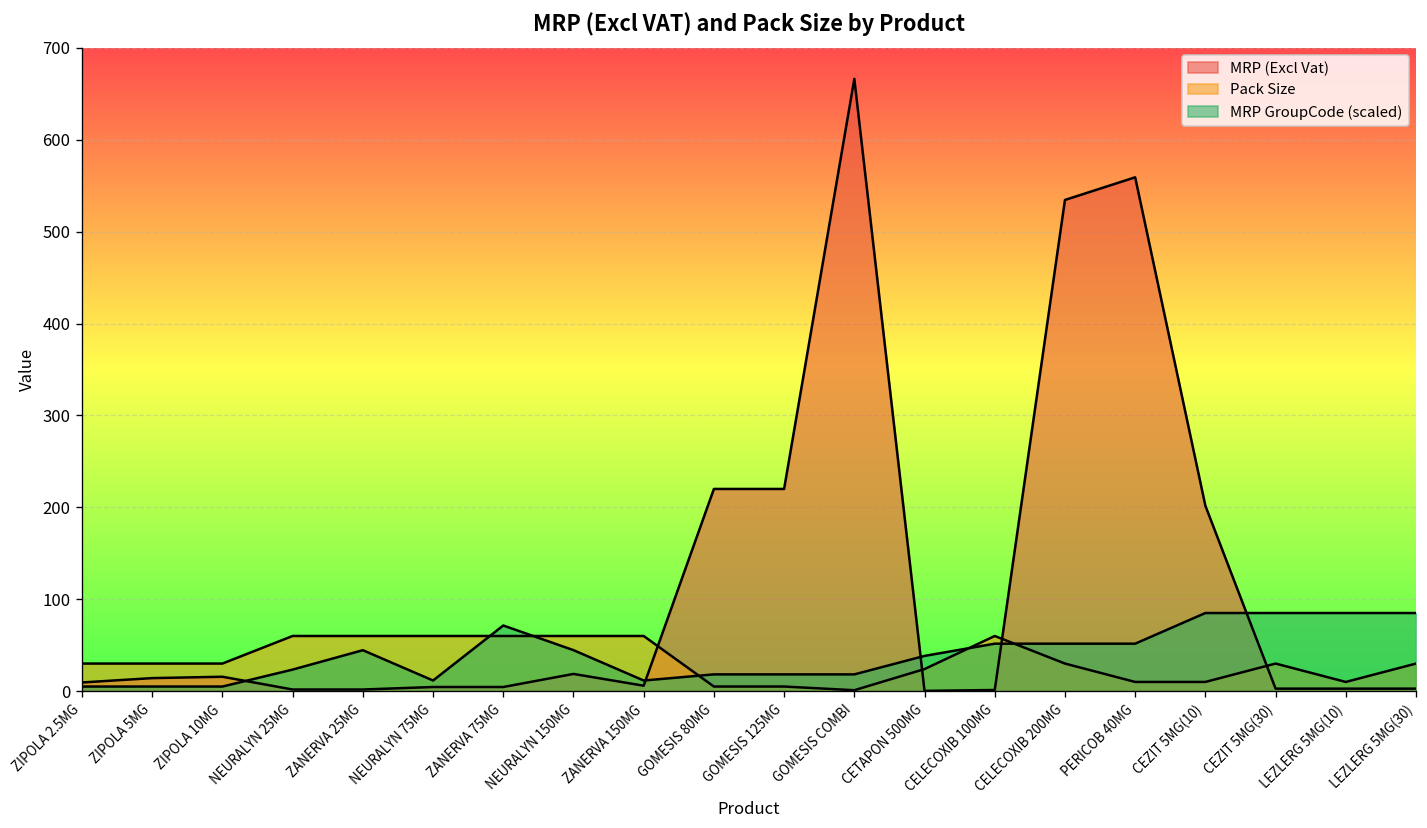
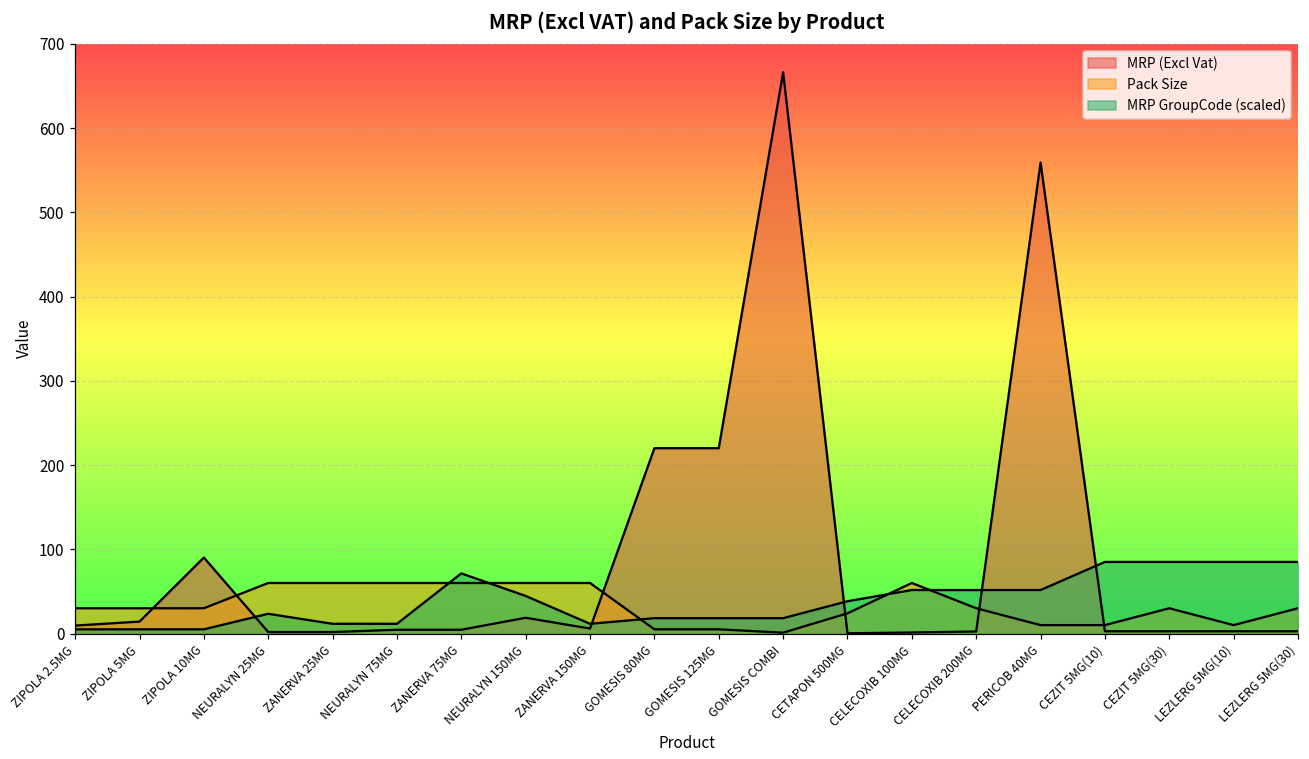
  {
    "MRP (Excl Vat)": {
      "ZIPOLA 2.5MG": 10,
      "ZIPOLA 5MG": 10,
-     "ZIPOLA 10MG": 20,
+     "ZIPOLA 10MG": 90,
      "NEURALYN 25MG": 0,
      "ZANERVA 25MG": 0,
      "NEURALYN 75MG": 0,
      "ZANERVA 75MG": 0,
      "NEURALYN 150MG": 20,
      "ZANERVA 150MG": 10,
      "GOMESIS 80MG": 220,
      "GOMESIS 125MG": 220,
      "GOMESIS COMBI": 670,
      "CETAPON 500MG": 0,
      "CELECOXIB 100MG": 0,
-     "CELECOXIB 200MG": 530,
+     "CELECOXIB 200MG": 0,
      "PERICOB 40MG": 560,
-     "CEZIT 5MG(10)": 200,
+     "CEZIT 5MG(10)": 0,
      "CEZIT 5MG(30)": 0,
      "LEZLERG 5MG(10)": 0,
      "LEZLERG 5MG(30)": 0
    },
    "Pack Size": {
      "ZIPOLA 2.5MG": 30,
      "ZIPOLA 5MG": 30,
      "ZIPOLA 10MG": 30,
      "NEURALYN 25MG": 60,
      "ZANERVA 25MG": 60,
      "NEURALYN 75MG": 60,
      "ZANERVA 75MG": 60,
      "NEURALYN 150MG": 60,
      "ZANERVA 150MG": 60,
      "GOMESIS 80MG": 10,
      "GOMESIS 125MG": 10,
      "GOMESIS COMBI": 0,
      "CETAPON 500MG": 20,
      "CELECOXIB 100MG": 60,
      "CELECOXIB 200MG": 30,
      "PERICOB 40MG": 10,
      "CEZIT 5MG(10)": 10,
      "CEZIT 5MG(30)": 30,
      "LEZLERG 5MG(10)": 10,
      "LEZLERG 5MG(30)": 30
    },
    "MRP GroupCode (scaled)": {
      "ZIPOLA 2.5MG": 10,
      "ZIPOLA 5MG": 10,
      "ZIPOLA 10MG": 10,
      "NEURALYN 25MG": 20,
-     "ZANERVA 25MG": 40,
+     "ZANERVA 25MG": 10,
      "NEURALYN 75MG": 10,
      "ZANERVA 75MG": 70,
      "NEURALYN 150MG": 40,
      "ZANERVA 150MG": 10,
      "GOMESIS 80MG": 20,
      "GOMESIS 125MG": 20,
      "GOMESIS COMBI": 20,
      "CETAPON 500MG": 40,
      "CELECOXIB 100MG": 50,
      "CELECOXIB 200MG": 50,
      "PERICOB 40MG": 50,
      "CEZIT 5MG(10)": 90,
      "CEZIT 5MG(30)": 90,
      "LEZLERG 5MG(10)": 90,
      "LEZLERG 5MG(30)": 90
    }
  }
